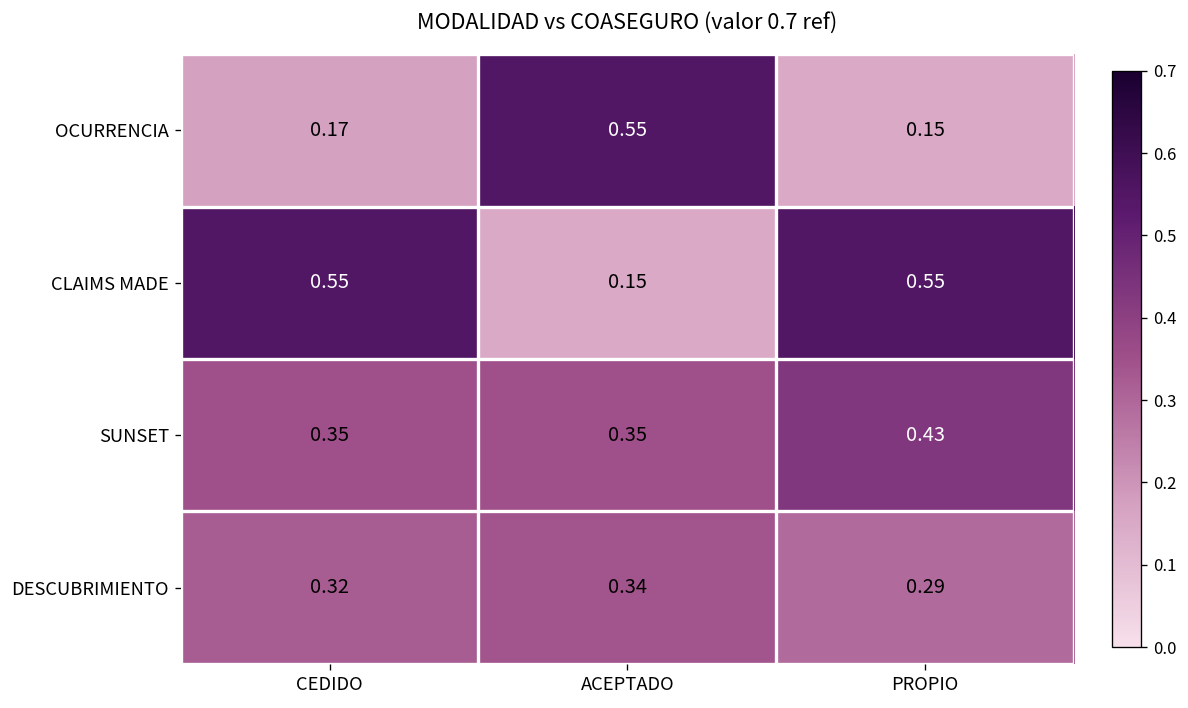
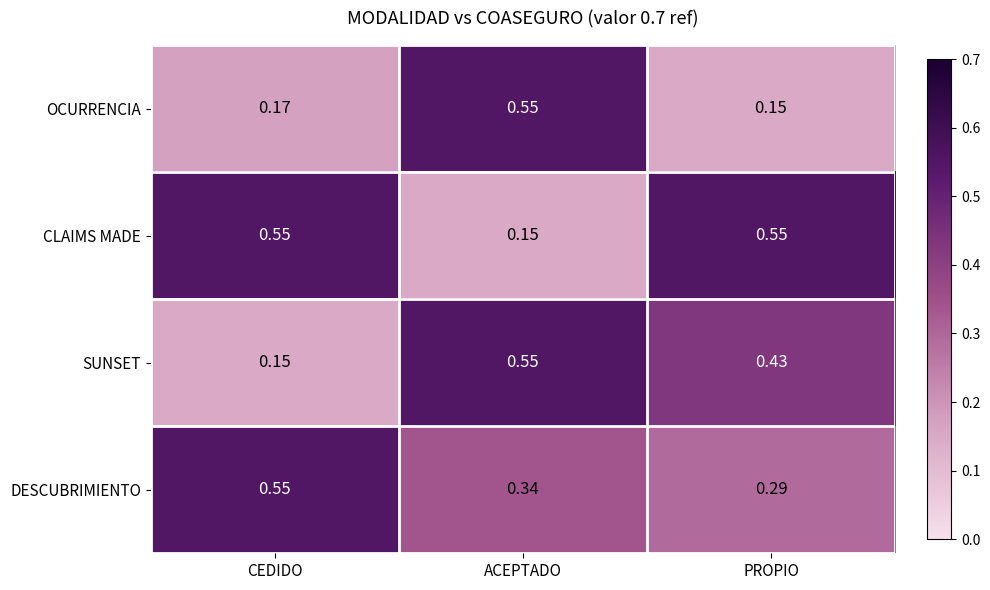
  {
    "OCURRENCIA": {
      "CEDIDO": 0.17,
      "ACEPTADO": 0.55,
      "PROPIO": 0.15
    },
    "CLAIMS MADE": {
      "CEDIDO": 0.55,
      "ACEPTADO": 0.15,
      "PROPIO": 0.55
    },
    "SUNSET": {
-     "CEDIDO": 0.35,
-     "ACEPTADO": 0.35,
+     "CEDIDO": 0.15,
+     "ACEPTADO": 0.55,
      "PROPIO": 0.43
    },
    "DESCUBRIMIENTO": {
-     "CEDIDO": 0.32,
+     "CEDIDO": 0.55,
      "ACEPTADO": 0.34,
      "PROPIO": 0.29
    }
  }
